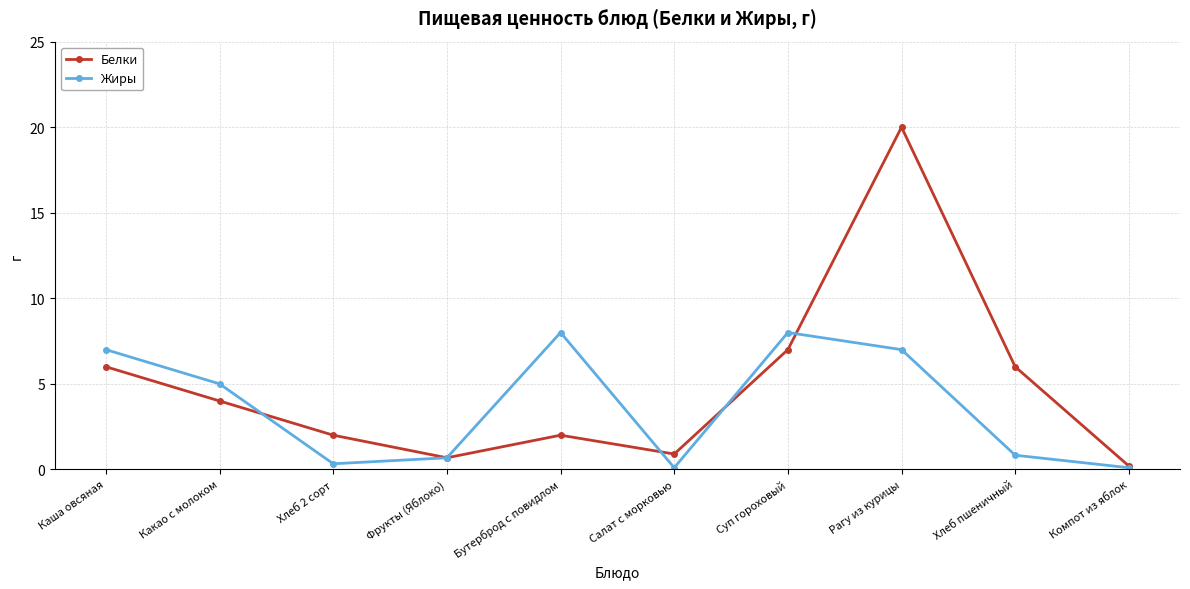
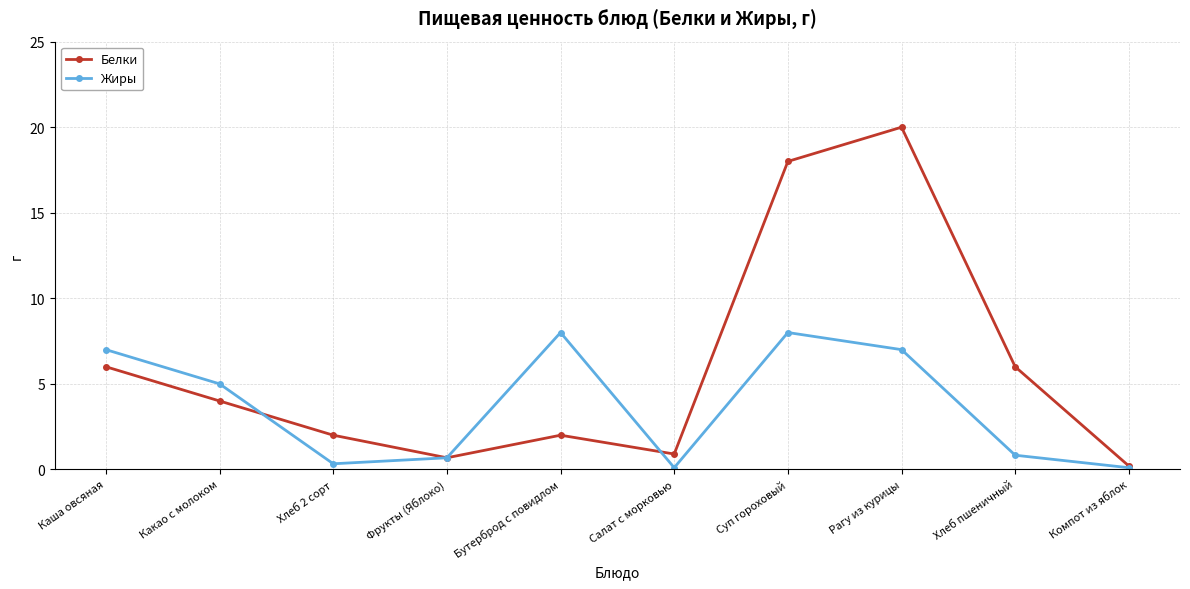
  {
    "Белки": {
      "Каша овсяная": 6,
      "Какао с молоком": 4,
      "Хлеб 2 сорт": 2,
      "Бутерброд с повидлом": 2,
      "Салат с морковью": 1,
-     "Суп гороховый": 7,
+     "Суп гороховый": 18,
      "Рагу из курицы": 20,
      "Хлеб пшеничный": 6
    },
    "Жиры": {
      "Каша овсяная": 7,
      "Какао с молоком": 5,
      "Хлеб 2 сорт": 0.3,
      "Бутерброд с повидлом": 8,
      "Салат с морковью": 0,
      "Суп гороховый": 8,
      "Рагу из курицы": 7,
      "Хлеб пшеничный": 0.8
    }
  }
